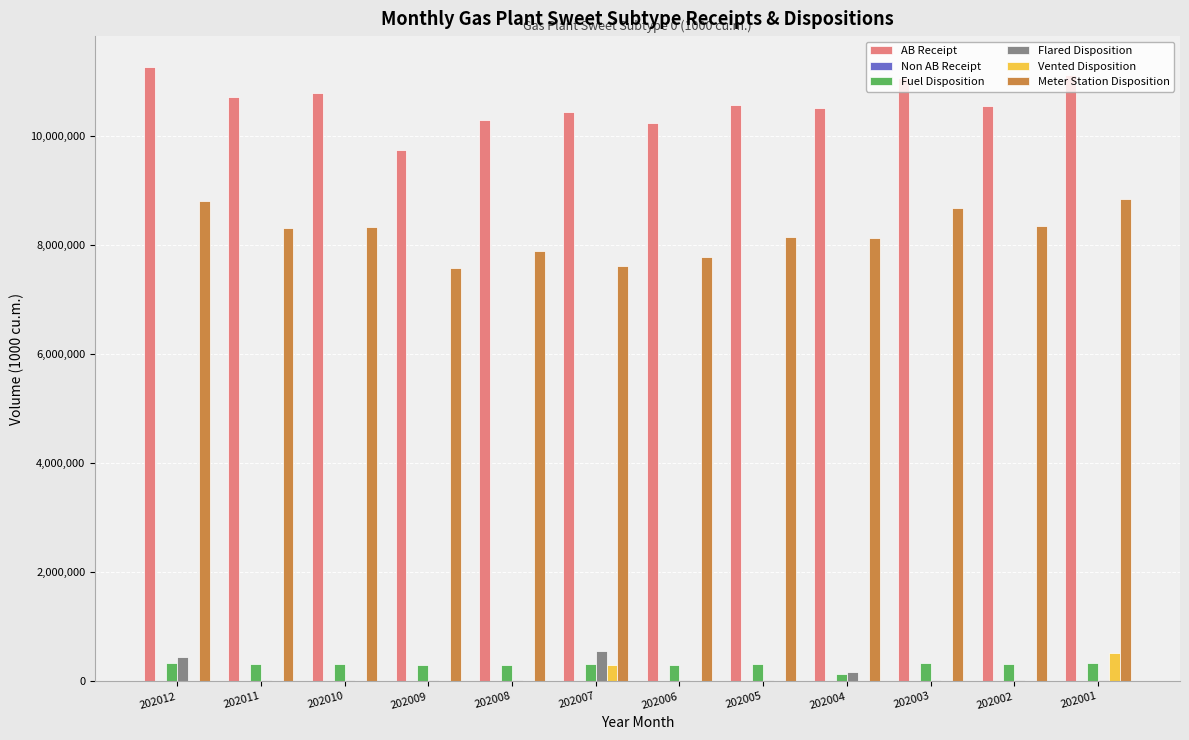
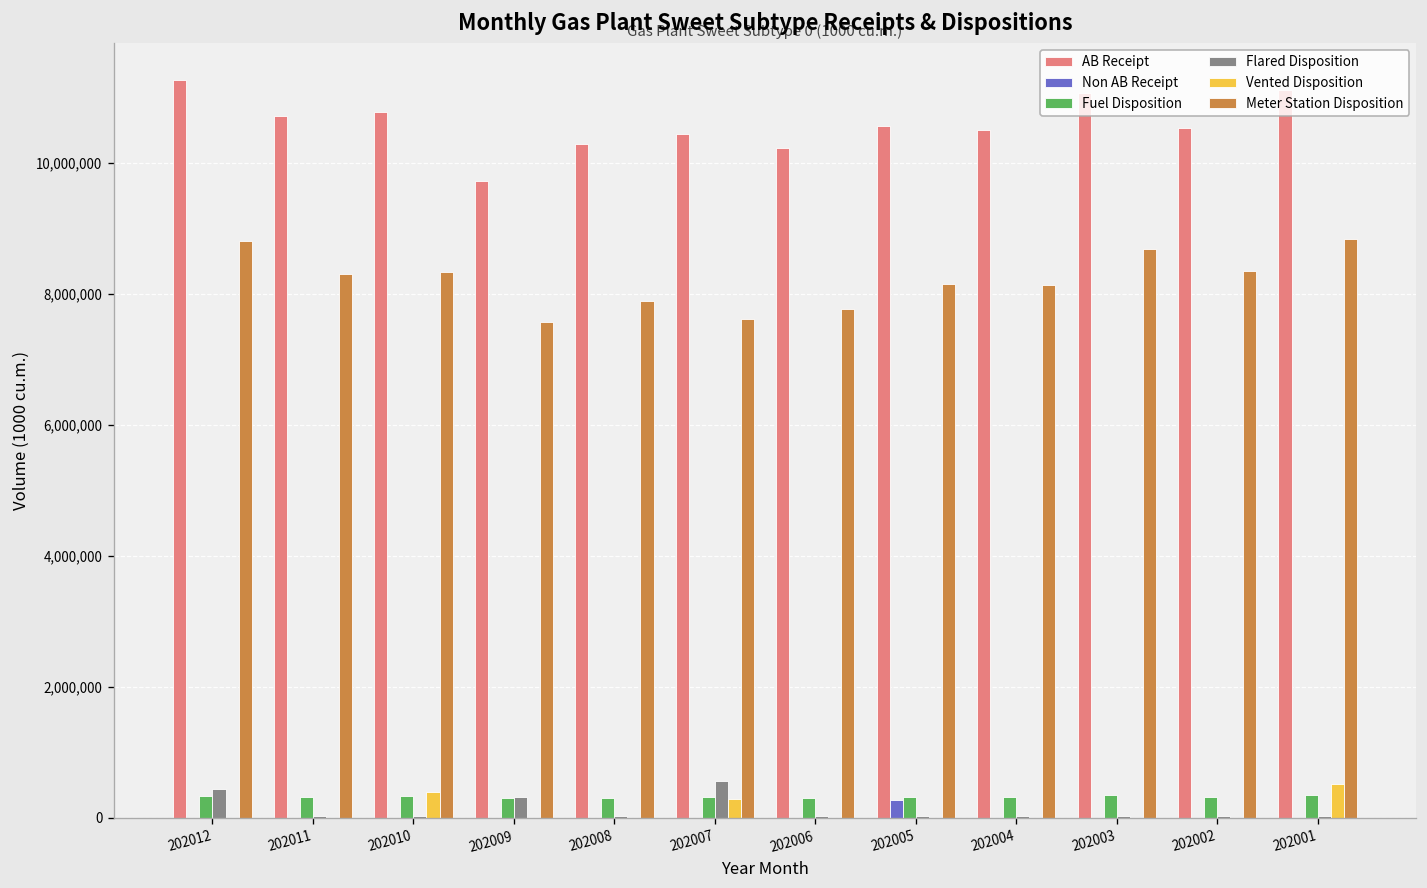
  {
    "AB Receipt": {
      "202012": "11,300,000",
      "202011": "10,700,000",
      "202010": "10,800,000",
      "202009": "9,700,000",
      "202008": "10,300,000",
      "202007": "10,400,000",
      "202006": "10,200,000",
      "202005": "10,600,000",
      "202004": "10,500,000",
      "202002": "10,500,000"
    },
    "Non AB Receipt": {
      "202012": "0",
      "202011": "0",
      "202010": "0",
      "202009": "0",
      "202008": "0",
      "202007": "0",
      "202006": "0",
-     "202005": "0",
+     "202005": "300,000",
      "202004": "0",
      "202003": "0",
      "202002": "0",
      "202001": "0"
    },
    "Fuel Disposition": {
      "202012": "300,000",
      "202011": "300,000",
      "202010": "300,000",
      "202009": "300,000",
      "202008": "300,000",
      "202007": "300,000",
      "202006": "300,000",
      "202005": "300,000",
-     "202004": "100,000",
+     "202004": "300,000",
      "202003": "300,000",
      "202002": "300,000",
      "202001": "300,000"
    },
    "Flared Disposition": {
      "202012": "400,000",
-     "202009": "0",
+     "202009": "300,000",
      "202007": "600,000",
-     "202004": "200,000"
+     "202004": "0"
    },
    "Vented Disposition": {
-     "202010": "0",
+     "202010": "400,000",
      "202007": "300,000",
      "202001": "500,000"
    },
    "Meter Station Disposition": {
      "202012": "8,800,000",
      "202011": "8,300,000",
      "202010": "8,300,000",
      "202009": "7,600,000",
      "202008": "7,900,000",
      "202007": "7,600,000",
      "202006": "7,800,000",
      "202005": "8,100,000",
      "202004": "8,100,000",
      "202003": "8,700,000",
      "202002": "8,400,000",
      "202001": "8,800,000"
    }
  }
